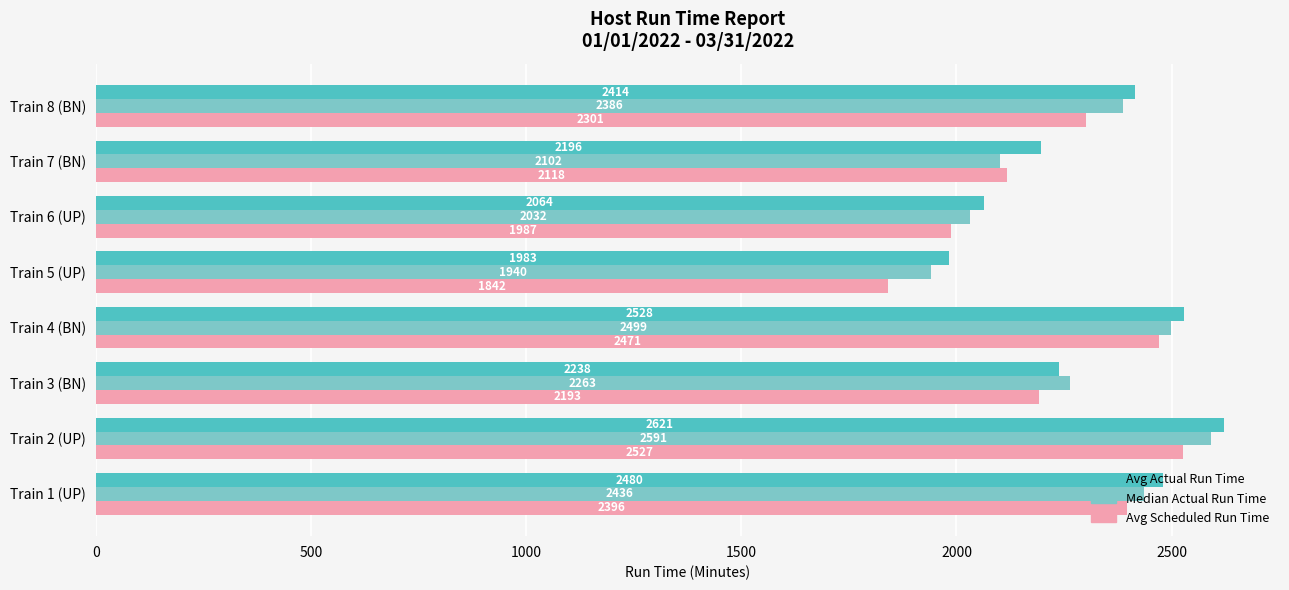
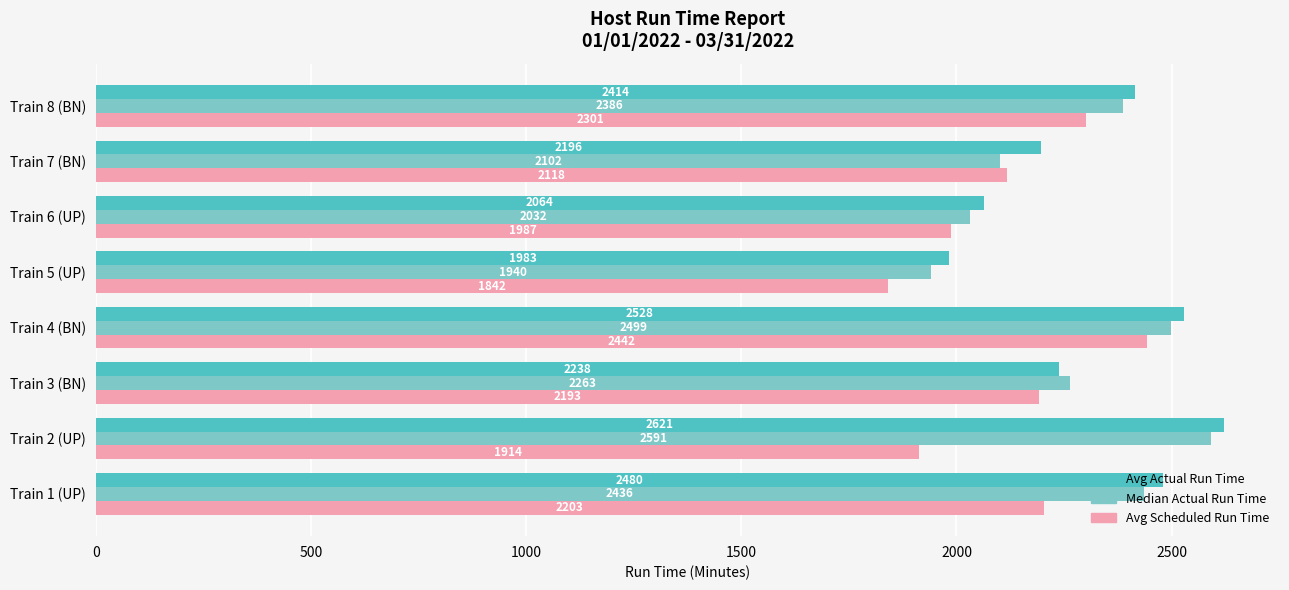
  {
    "Avg Scheduled Run Time": {
      "Train 8 (BN)": 2301,
      "Train 7 (BN)": 2118,
      "Train 6 (UP)": 1987,
      "Train 5 (UP)": 1842,
-     "Train 4 (BN)": 2471,
+     "Train 4 (BN)": 2442,
      "Train 3 (BN)": 2193,
-     "Train 2 (UP)": 2527,
-     "Train 1 (UP)": 2396
+     "Train 2 (UP)": 1914,
+     "Train 1 (UP)": 2203
    }
  }
